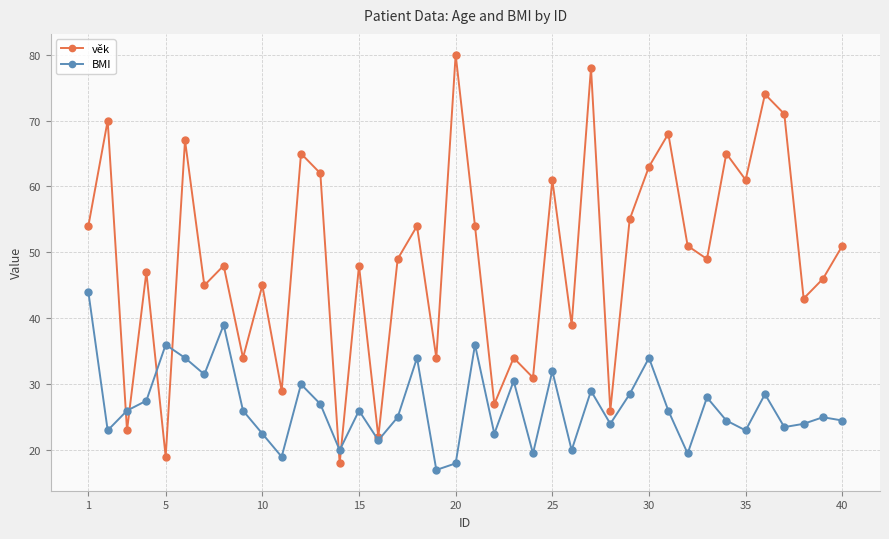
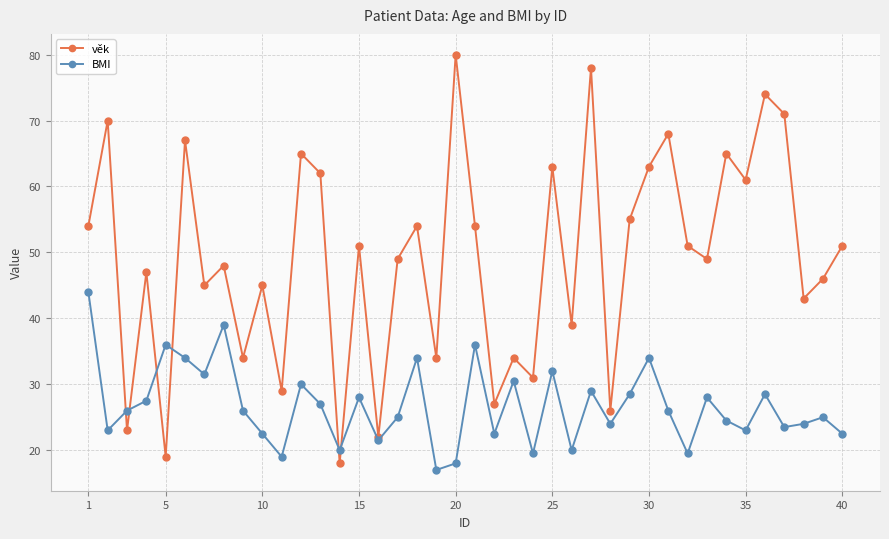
  {
    "věk": {
      "1": 54,
      "5": 19,
      "10": 45,
-     "15": 48,
+     "15": 51,
      "20": 80,
-     "25": 61,
+     "25": 63,
      "30": 63,
      "35": 61,
      "40": 51
    },
    "BMI": {
      "1": 44,
      "5": 36,
      "10": 23,
-     "15": 26,
+     "15": 28,
      "20": 18,
      "25": 32,
      "30": 34,
      "35": 23,
-     "40": 25
+     "40": 23
    }
  }
